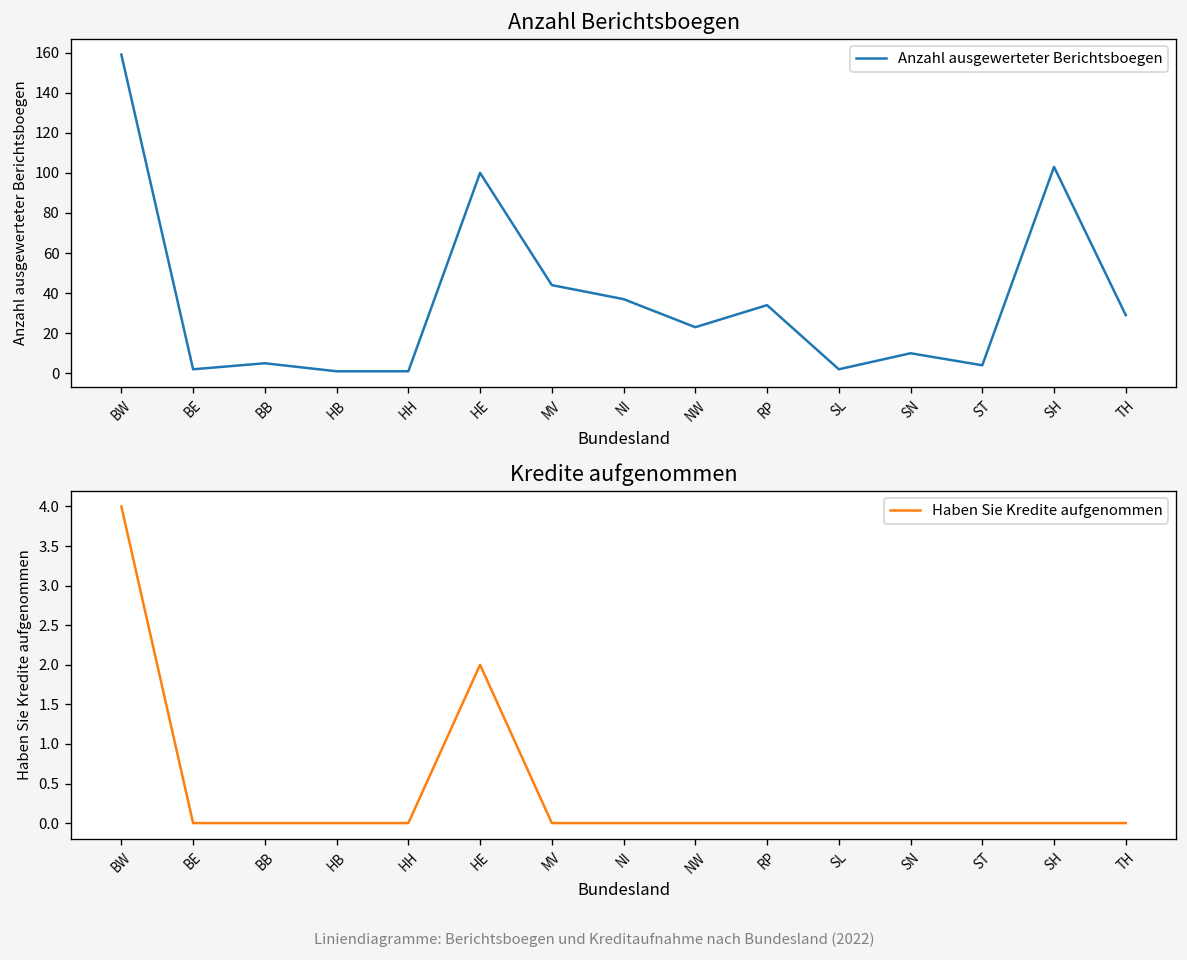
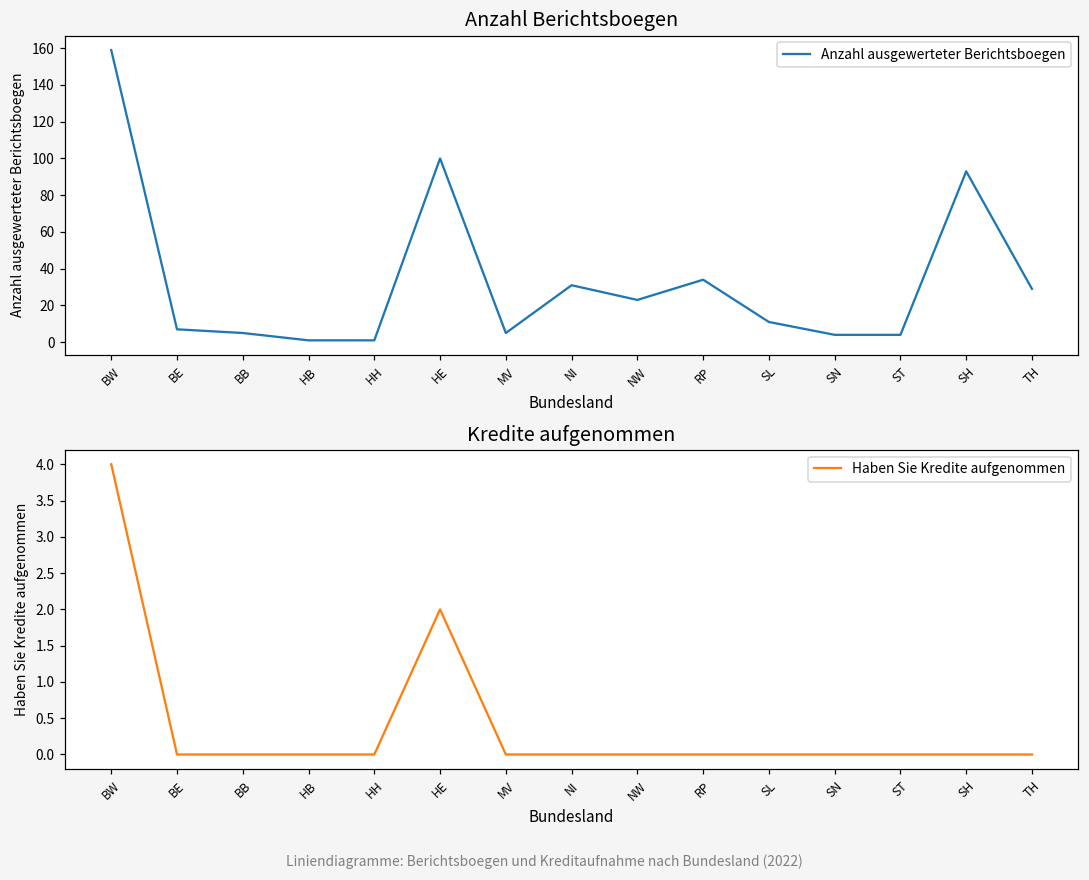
  {
    "Anzahl Berichtsboegen": {
      "BW": 159,
-     "BE": 2,
+     "BE": 7,
      "BB": 5,
      "HB": 1,
      "HH": 1,
      "HE": 100,
-     "MV": 44,
-     "NI": 37,
+     "MV": 5,
+     "NI": 31,
      "NW": 23,
      "RP": 34,
-     "SL": 2,
-     "SN": 10,
+     "SL": 11,
+     "SN": 4,
      "ST": 4,
-     "SH": 103,
+     "SH": 93,
      "TH": 29
    },
    "Kredite aufgenommen": {
      "BW": 4.0,
      "BE": 0.0,
      "BB": 0.0,
      "HB": 0.0,
      "HH": 0.0,
      "HE": 2.0,
      "MV": 0.0,
      "NI": 0.0,
      "NW": 0.0,
      "RP": 0.0,
      "SL": 0.0,
      "SN": 0.0,
      "ST": 0.0,
      "SH": 0.0,
      "TH": 0.0
    }
  }
